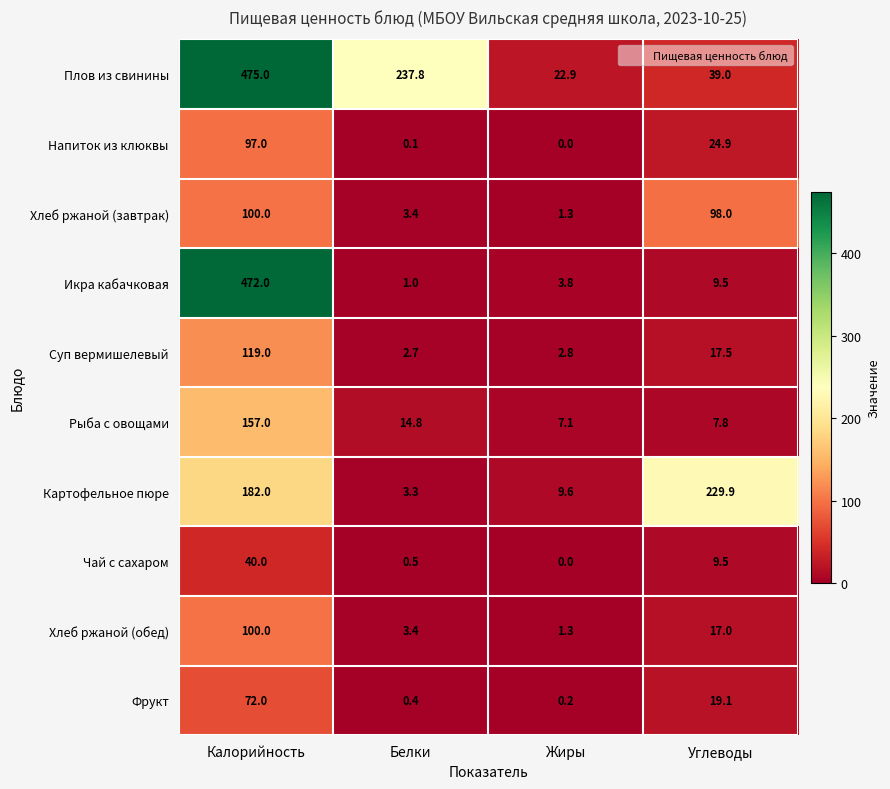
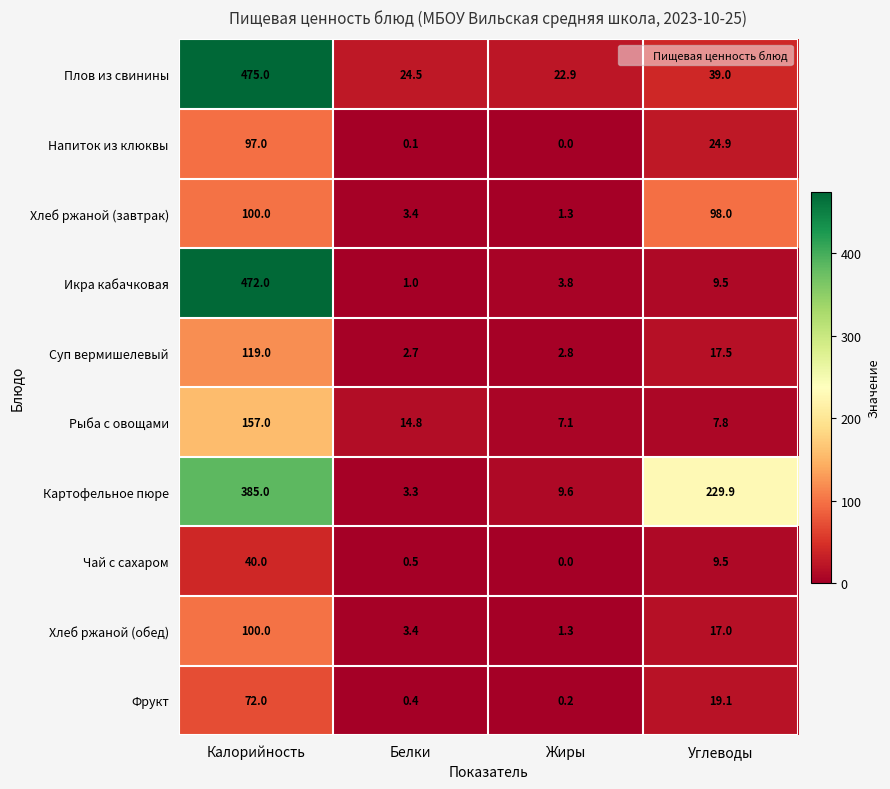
  {
    "Плов из свинины": {
      "Калорийность": 475.0,
-     "Белки": 237.8,
+     "Белки": 24.5,
      "Жиры": 22.9,
      "Углеводы": 39.0
    },
    "Напиток из клюквы": {
      "Калорийность": 97.0,
      "Белки": 0.1,
      "Жиры": 0.0,
      "Углеводы": 24.9
    },
    "Хлеб ржаной (завтрак)": {
      "Калорийность": 100.0,
      "Белки": 3.4,
      "Жиры": 1.3,
      "Углеводы": 98.0
    },
    "Икра кабачковая": {
      "Калорийность": 472.0,
      "Белки": 1.0,
      "Жиры": 3.8,
      "Углеводы": 9.5
    },
    "Суп вермишелевый": {
      "Калорийность": 119.0,
      "Белки": 2.7,
      "Жиры": 2.8,
      "Углеводы": 17.5
    },
    "Рыба с овощами": {
      "Калорийность": 157.0,
      "Белки": 14.8,
      "Жиры": 7.1,
      "Углеводы": 7.8
    },
    "Картофельное пюре": {
-     "Калорийность": 182.0,
+     "Калорийность": 385.0,
      "Белки": 3.3,
      "Жиры": 9.6,
      "Углеводы": 229.9
    },
    "Чай с сахаром": {
      "Калорийность": 40.0,
      "Белки": 0.5,
      "Жиры": 0.0,
      "Углеводы": 9.5
    },
    "Хлеб ржаной (обед)": {
      "Калорийность": 100.0,
      "Белки": 3.4,
      "Жиры": 1.3,
      "Углеводы": 17.0
    },
    "Фрукт": {
      "Калорийность": 72.0,
      "Белки": 0.4,
      "Жиры": 0.2,
      "Углеводы": 19.1
    }
  }
